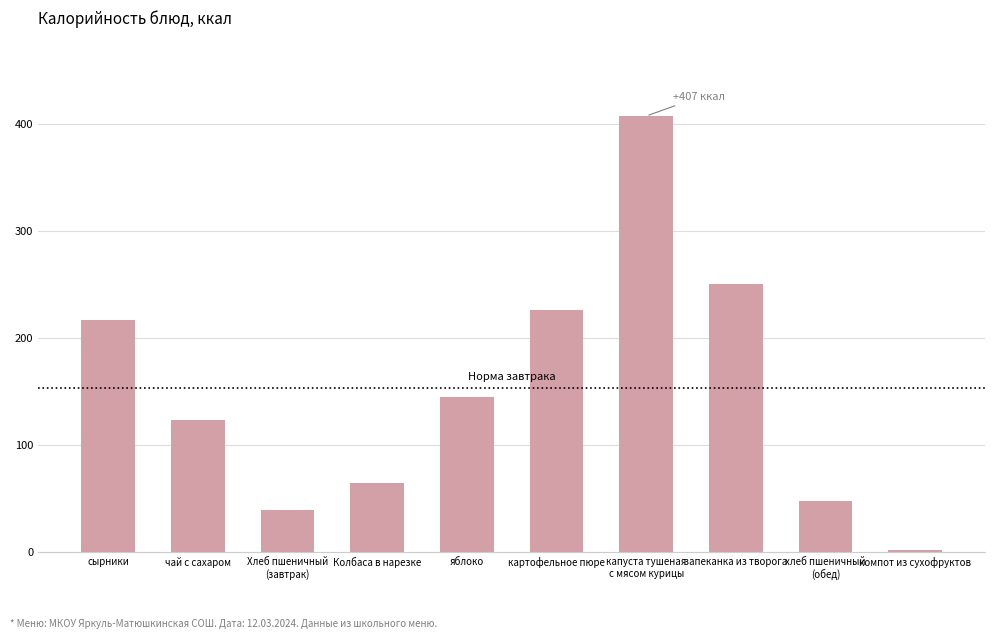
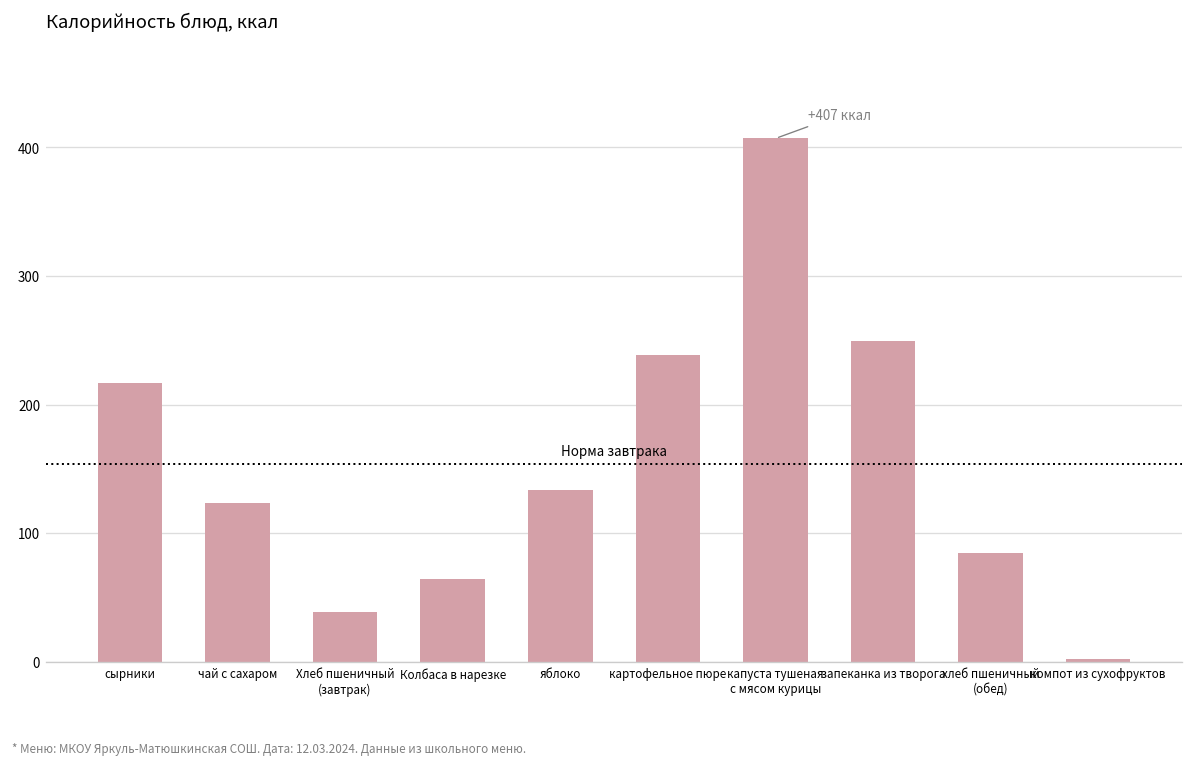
  {
    "сырники": 217,
    "чай с сахаром": 123,
    "Хлеб пшеничный (завтрак)": 39,
    "Колбаса в нарезке": 64,
-   "яблоко": 145,
-   "картофельное пюре": 226,
+   "яблоко": 134,
+   "картофельное пюре": 239,
    "запеканка из творога": 250,
-   "хлеб пшеничный (обед)": 48
+   "хлеб пшеничный (обед)": 84
  }
